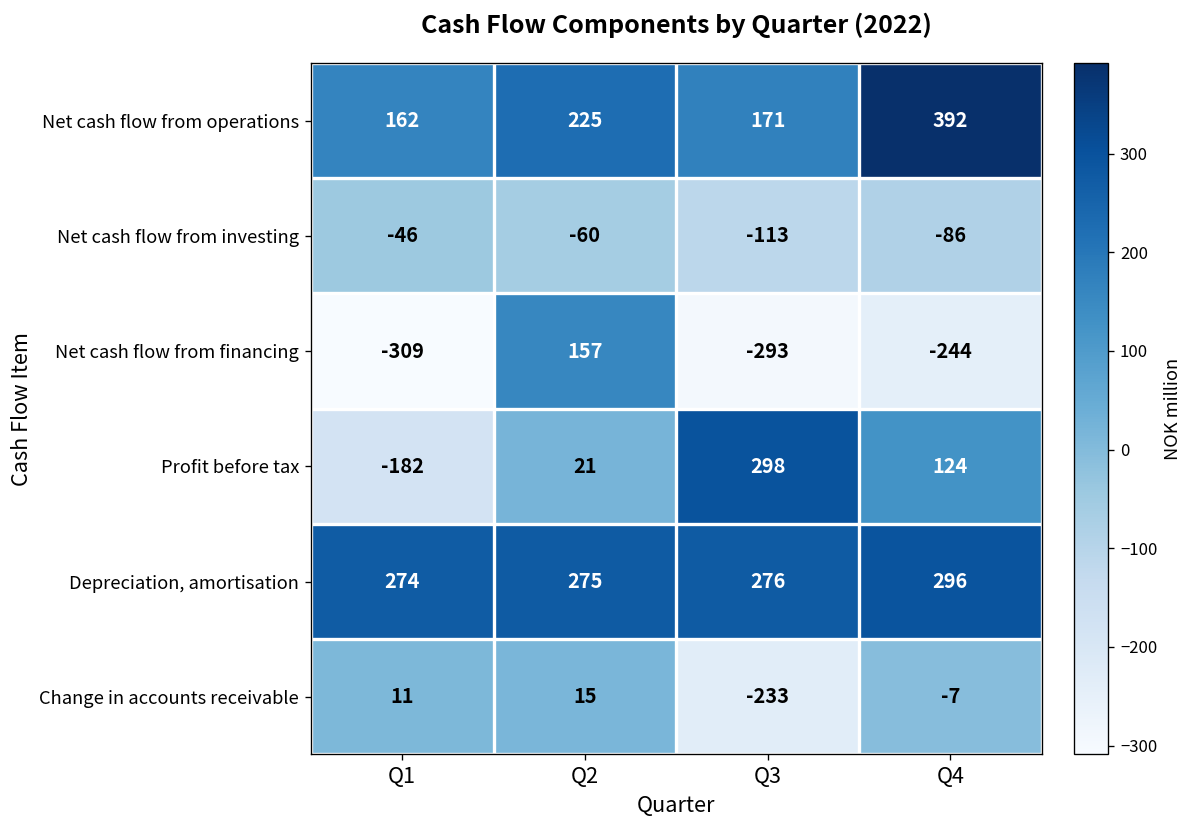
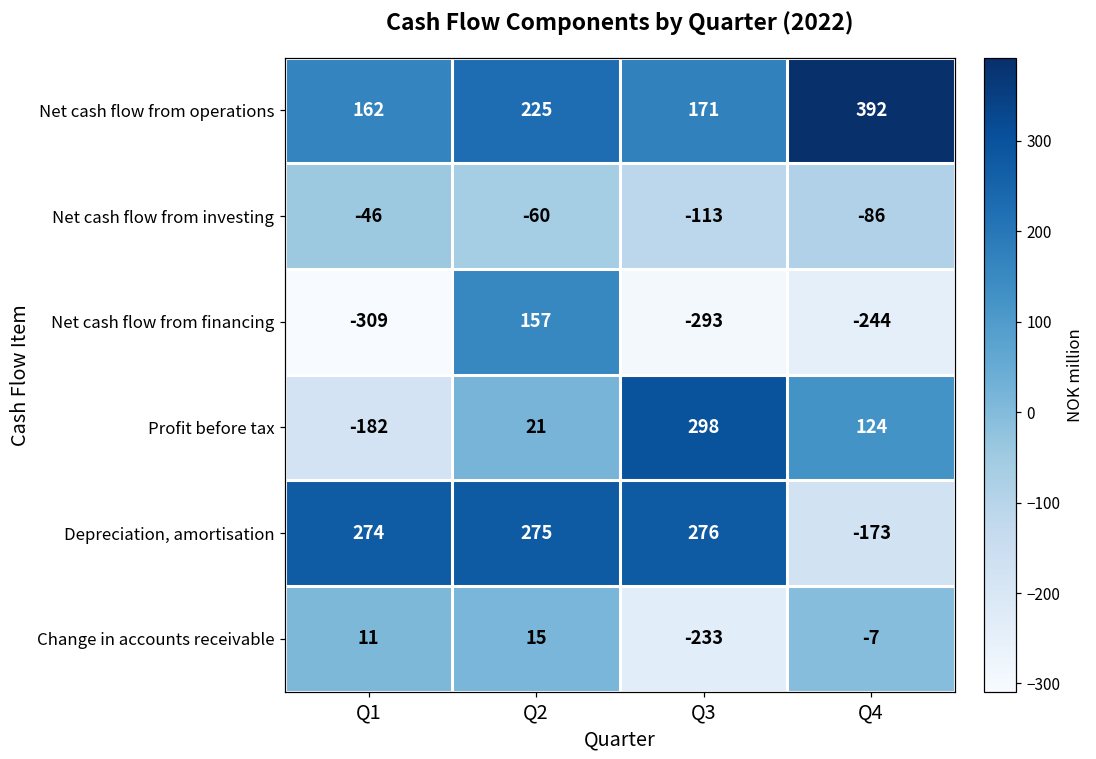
  {
    "Net cash flow from operations": {
      "Q1": 162,
      "Q2": 225,
      "Q3": 171,
      "Q4": 392
    },
    "Net cash flow from investing": {
      "Q1": -46,
      "Q2": -60,
      "Q3": -113,
      "Q4": -86
    },
    "Net cash flow from financing": {
      "Q1": -309,
      "Q2": 157,
      "Q3": -293,
      "Q4": -244
    },
    "Profit before tax": {
      "Q1": -182,
      "Q2": 21,
      "Q3": 298,
      "Q4": 124
    },
    "Depreciation, amortisation": {
      "Q1": 274,
      "Q2": 275,
      "Q3": 276,
-     "Q4": 296
+     "Q4": -173
    },
    "Change in accounts receivable": {
      "Q1": 11,
      "Q2": 15,
      "Q3": -233,
      "Q4": -7
    }
  }
